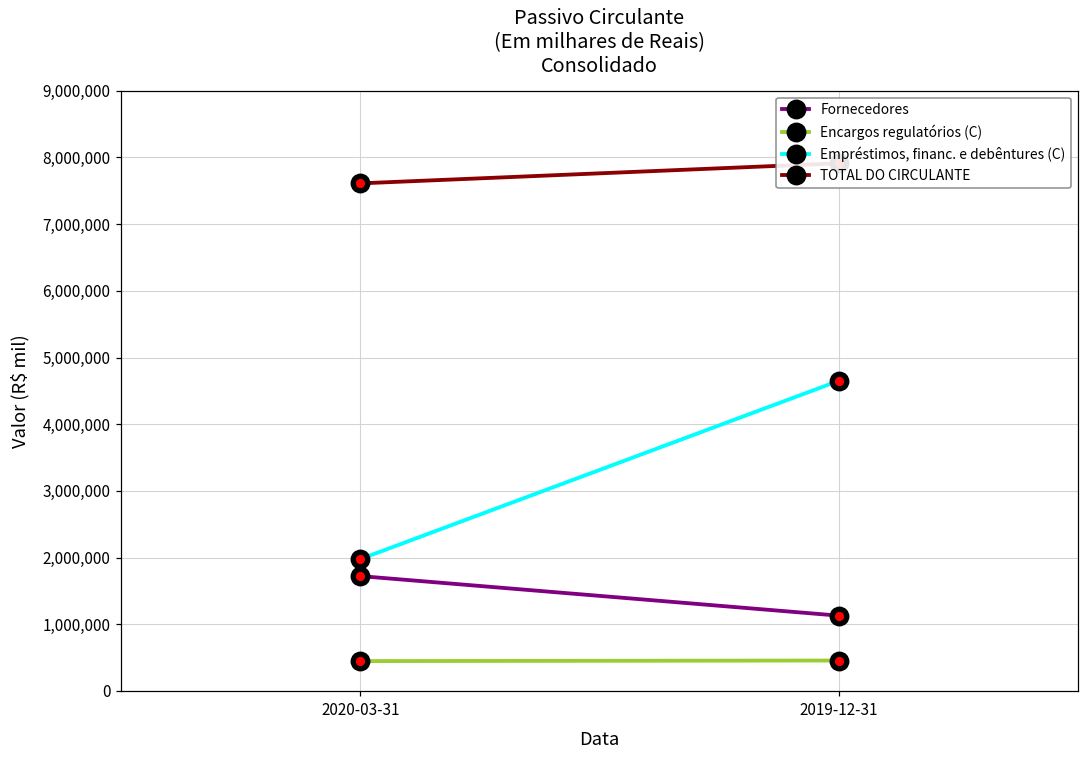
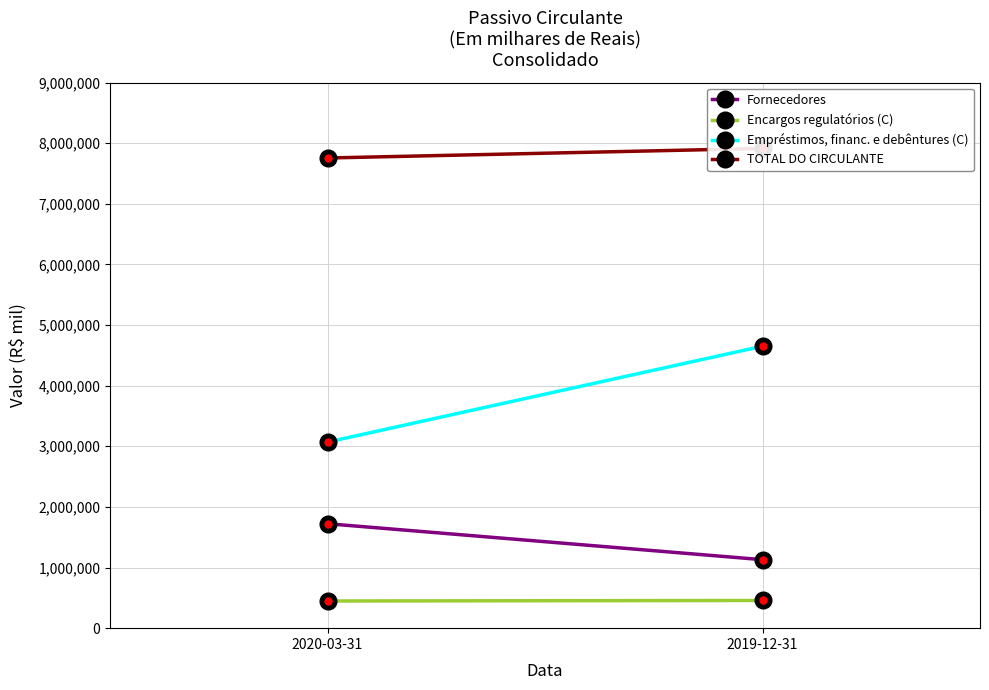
  {
    "Fornecedores": {
      "2020-03-31": "1,700,000",
      "2019-12-31": "1,100,000"
    },
    "Encargos regulatórios (C)": {
      "2020-03-31": "400,000",
      "2019-12-31": "500,000"
    },
    "Empréstimos, financ. e debêntures (C)": {
-     "2020-03-31": "2,000,000",
+     "2020-03-31": "3,100,000",
      "2019-12-31": "4,700,000"
    },
    "TOTAL DO CIRCULANTE": {
-     "2020-03-31": "7,600,000"
+     "2020-03-31": "7,800,000"
    }
  }
